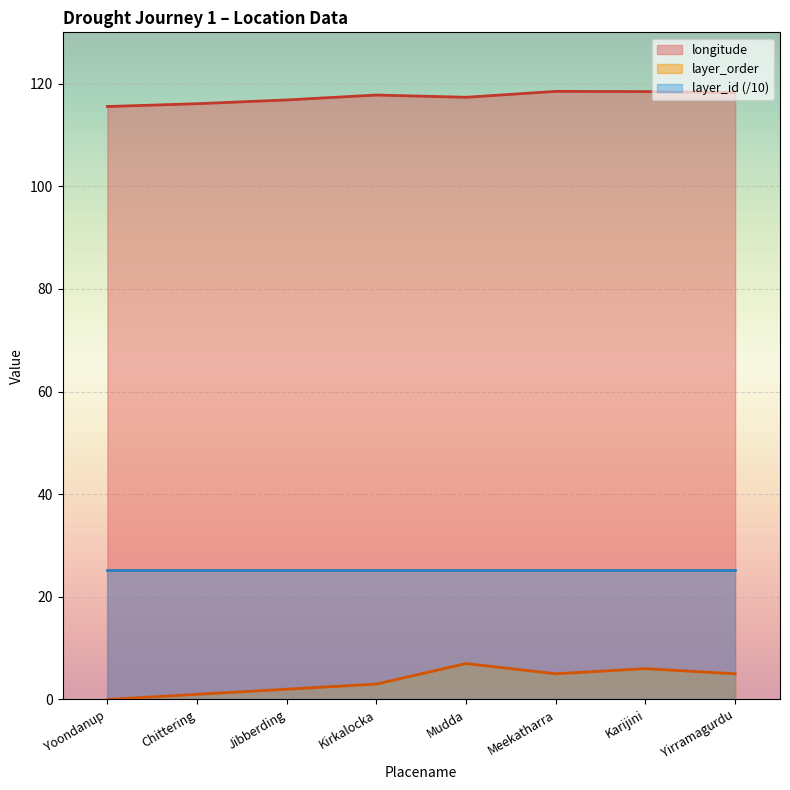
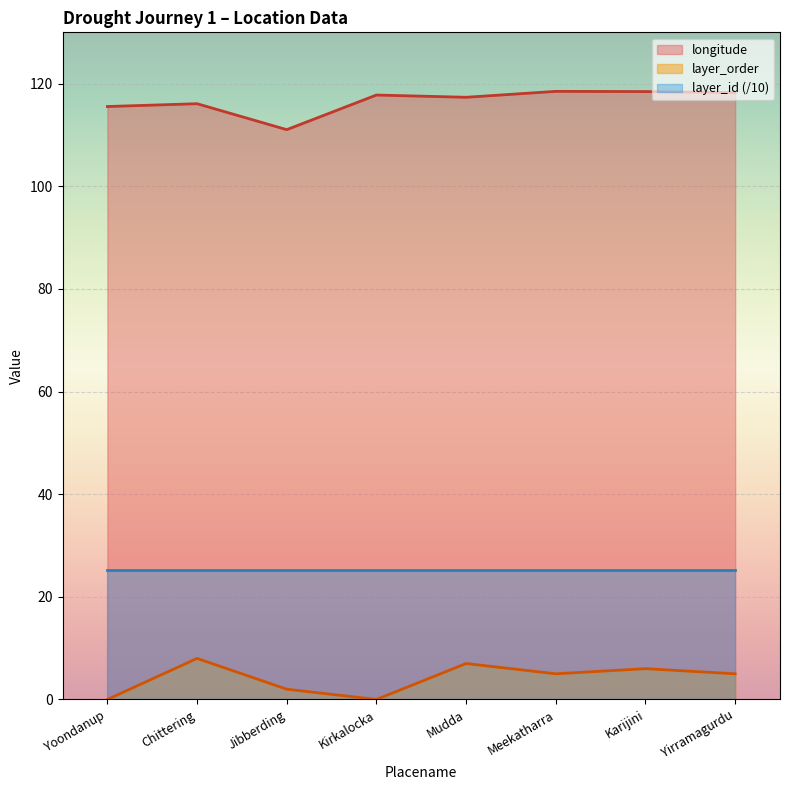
  {
    "longitude": {
      "Yoondanup": 116,
      "Chittering": 116,
-     "Jibberding": 117,
+     "Jibberding": 111,
      "Kirkalocka": 118,
      "Mudda": 117,
      "Meekatharra": 118,
      "Karijini": 118
    },
    "layer_order": {
      "Yoondanup": 0,
-     "Chittering": 1,
+     "Chittering": 8,
      "Jibberding": 2,
-     "Kirkalocka": 3,
+     "Kirkalocka": 0,
      "Mudda": 7,
      "Meekatharra": 5,
      "Karijini": 6,
      "Yirramagurdu": 5
    },
    "layer_id (/10)": {
      "Yoondanup": 25,
      "Chittering": 25,
      "Jibberding": 25,
      "Kirkalocka": 25,
      "Mudda": 25,
      "Meekatharra": 25,
      "Karijini": 25,
      "Yirramagurdu": 25
    }
  }
